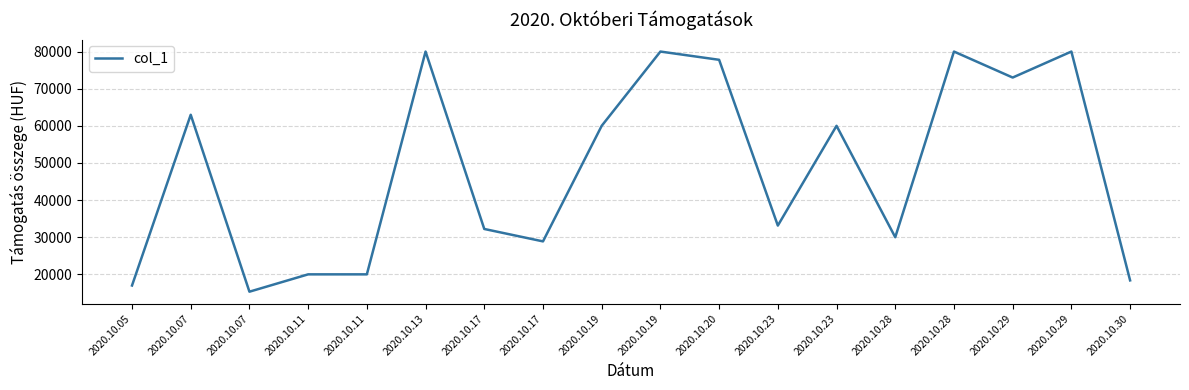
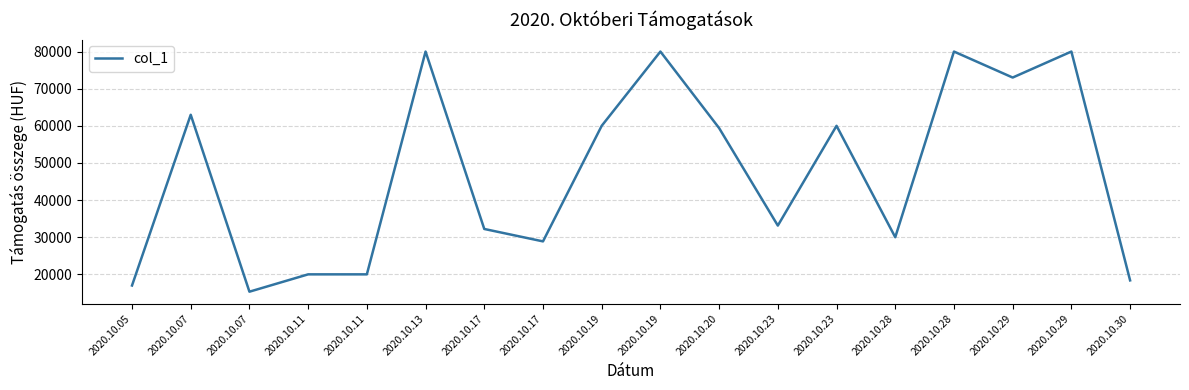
  {
    "2020.10.05": 17000,
    "2020.10.13": 80000,
-   "2020.10.20": 78000,
+   "2020.10.20": 59000,
    "2020.10.30": 18000
  }
